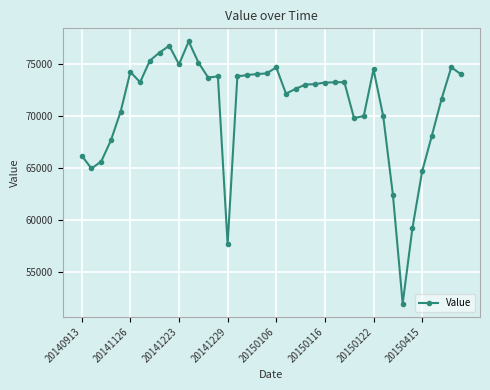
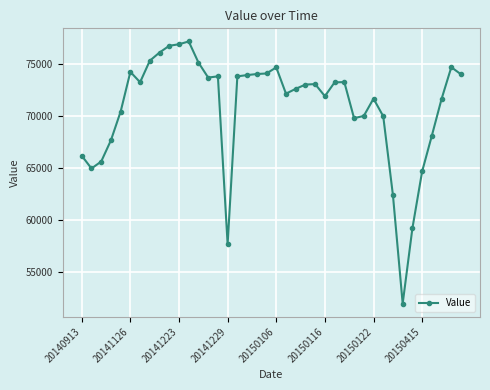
  {
    "20140913": 66200,
    "20141126": 74300,
-   "20141223": 75000,
+   "20141223": 76900,
    "20141229": 57700,
    "20150106": 74700,
-   "20150116": 73200,
-   "20150122": 74500,
+   "20150116": 71900,
+   "20150122": 71700,
    "20150415": 64700
  }
